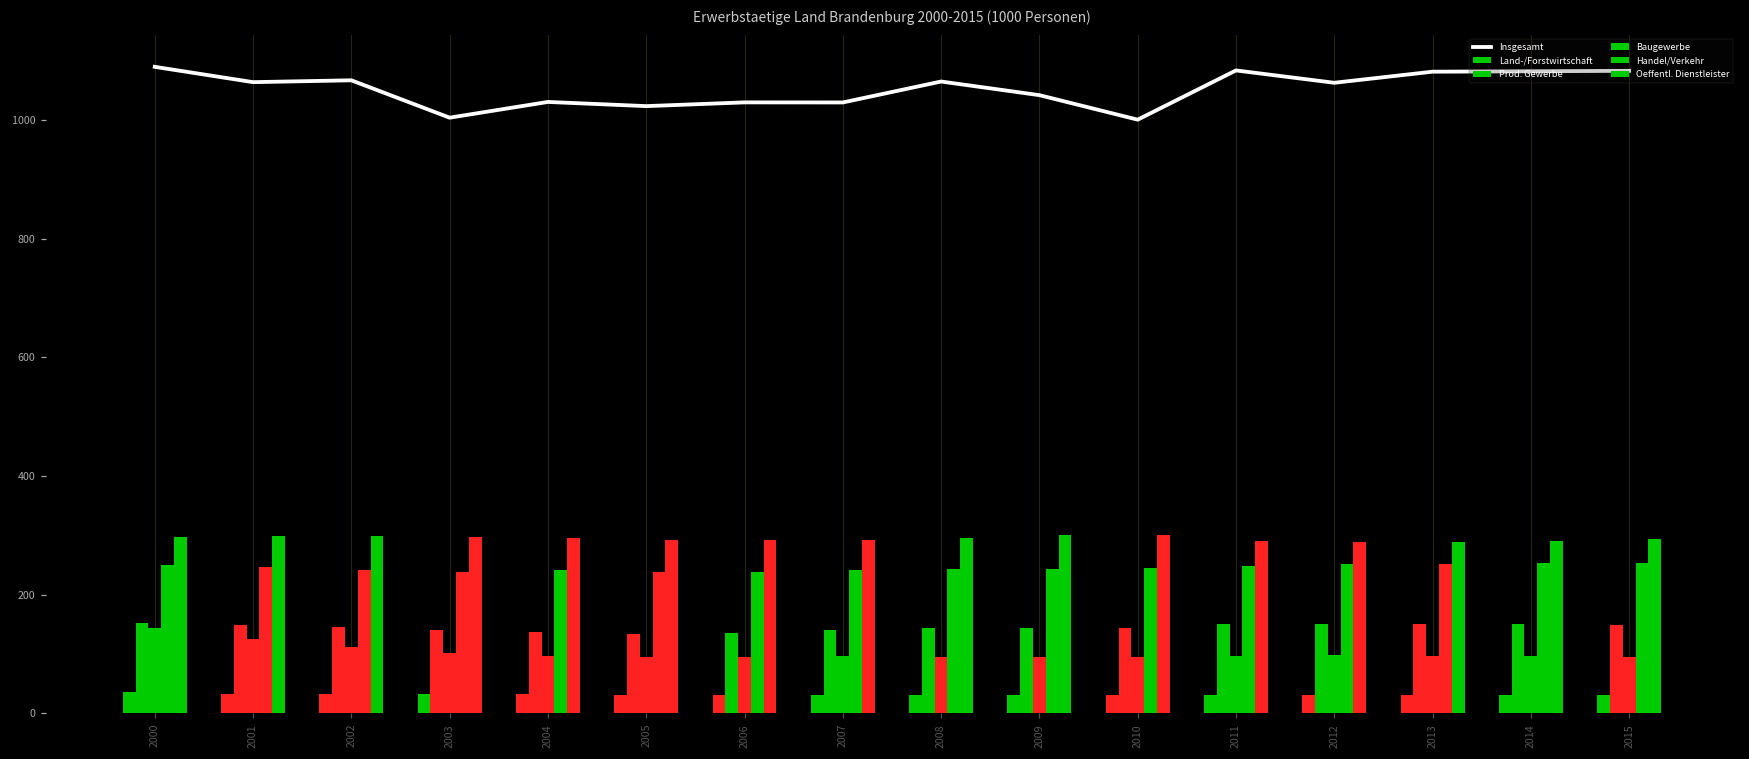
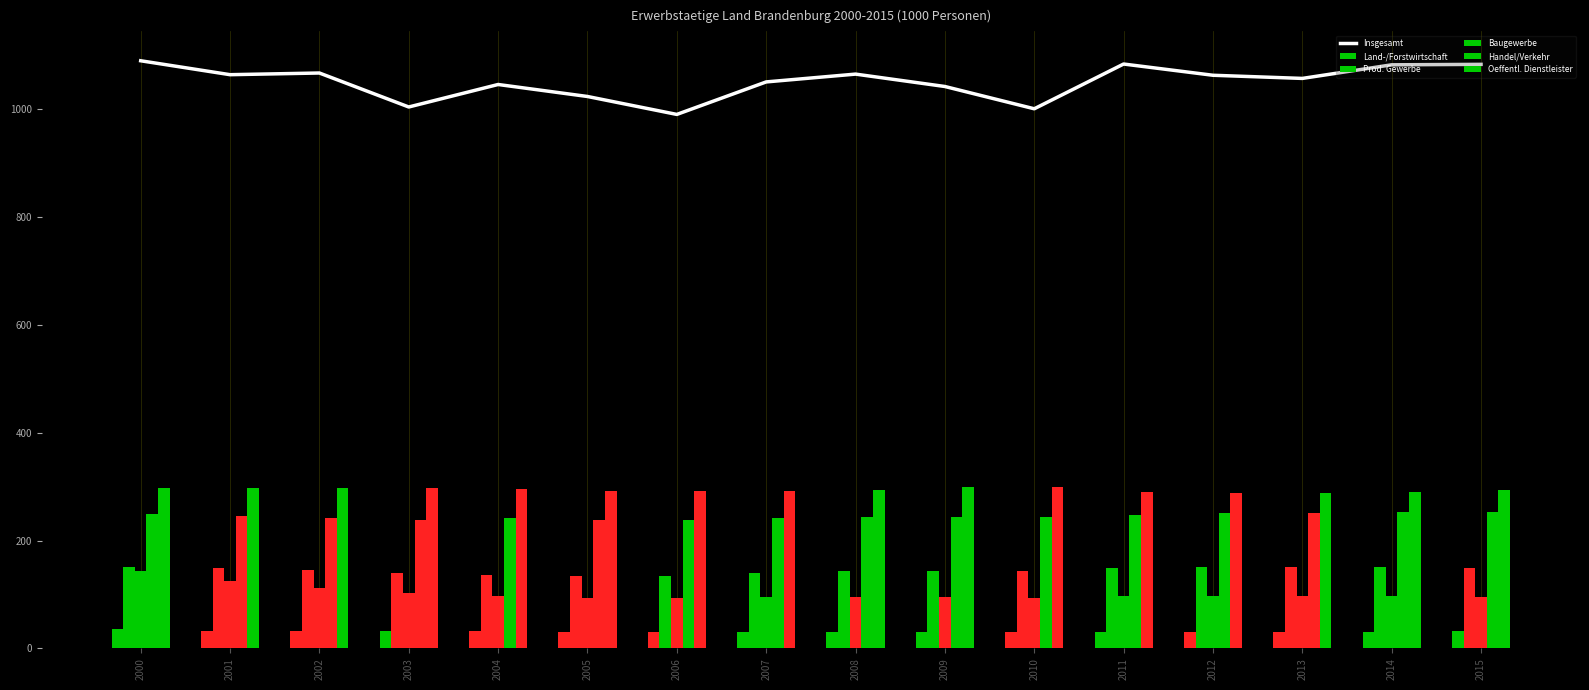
  {
    "Insgesamt": {
      "2000": 1090,
      "2001": 1060,
      "2002": 1070,
      "2003": 1000,
-     "2004": 1030,
+     "2004": 1050,
      "2005": 1020,
-     "2006": 1030,
-     "2007": 1030,
+     "2006": 990,
+     "2007": 1050,
      "2008": 1060,
      "2009": 1040,
      "2010": 1000,
      "2011": 1080,
      "2012": 1060,
-     "2013": 1080
+     "2013": 1060
    }
  }
